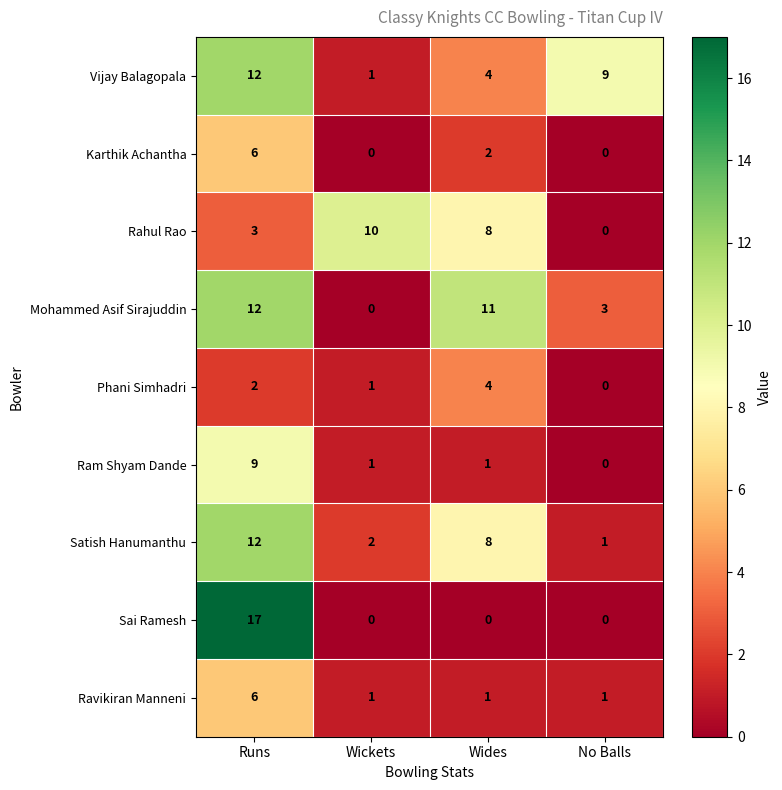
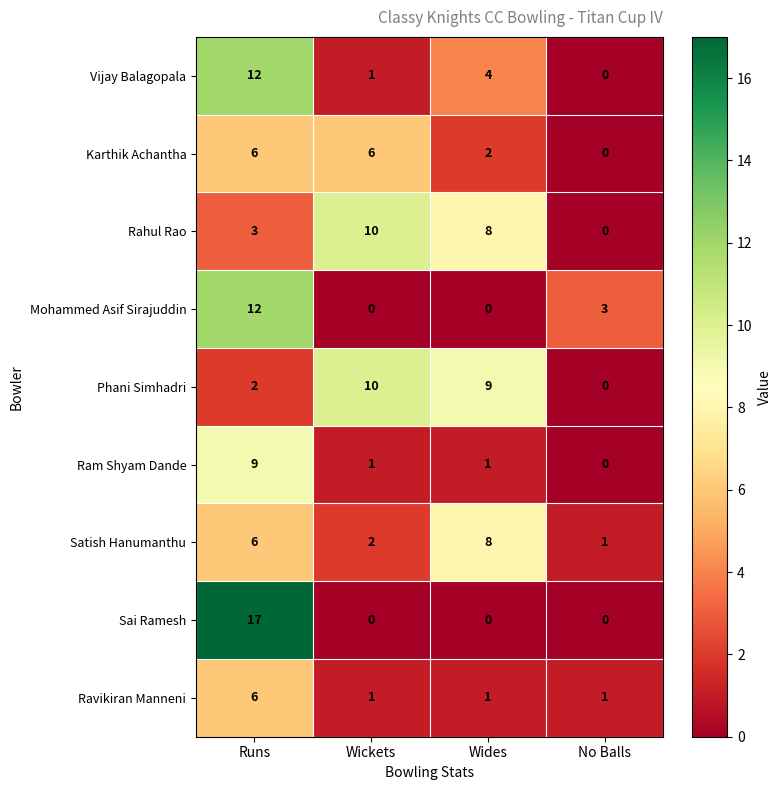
  {
    "Vijay Balagopala": {
      "Runs": 12,
      "Wickets": 1,
      "Wides": 4,
-     "No Balls": 9
+     "No Balls": 0
    },
    "Karthik Achantha": {
      "Runs": 6,
-     "Wickets": 0,
+     "Wickets": 6,
      "Wides": 2,
      "No Balls": 0
    },
    "Rahul Rao": {
      "Runs": 3,
      "Wickets": 10,
      "Wides": 8,
      "No Balls": 0
    },
    "Mohammed Asif Sirajuddin": {
      "Runs": 12,
      "Wickets": 0,
-     "Wides": 11,
+     "Wides": 0,
      "No Balls": 3
    },
    "Phani Simhadri": {
      "Runs": 2,
-     "Wickets": 1,
-     "Wides": 4,
+     "Wickets": 10,
+     "Wides": 9,
      "No Balls": 0
    },
    "Ram Shyam Dande": {
      "Runs": 9,
      "Wickets": 1,
      "Wides": 1,
      "No Balls": 0
    },
    "Satish Hanumanthu": {
-     "Runs": 12,
+     "Runs": 6,
      "Wickets": 2,
      "Wides": 8,
      "No Balls": 1
    },
    "Sai Ramesh": {
      "Runs": 17,
      "Wickets": 0,
      "Wides": 0,
      "No Balls": 0
    },
    "Ravikiran Manneni": {
      "Runs": 6,
      "Wickets": 1,
      "Wides": 1,
      "No Balls": 1
    }
  }
